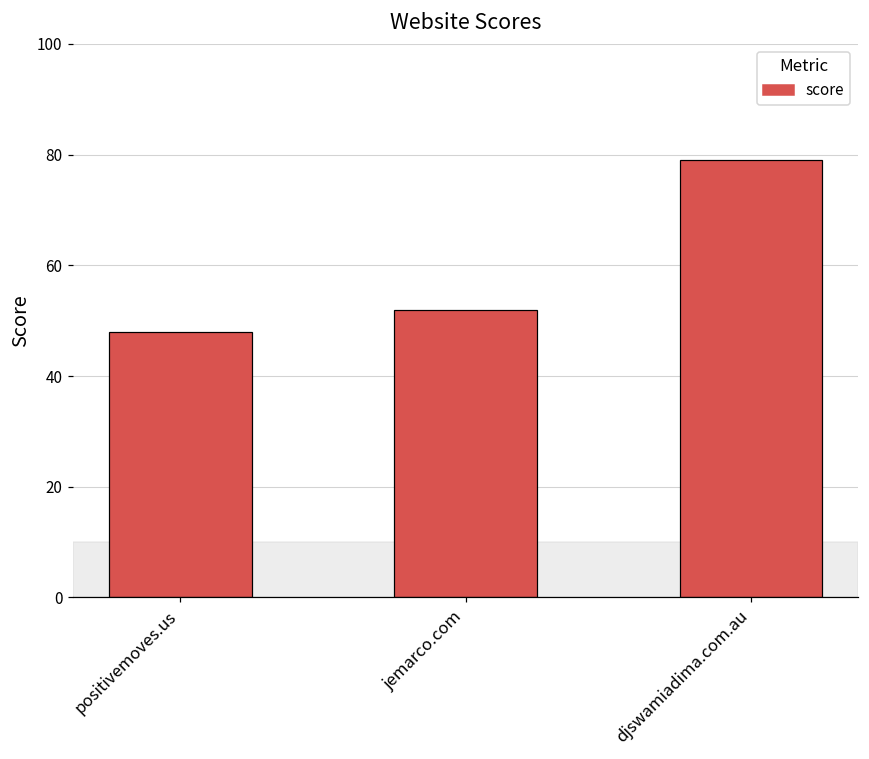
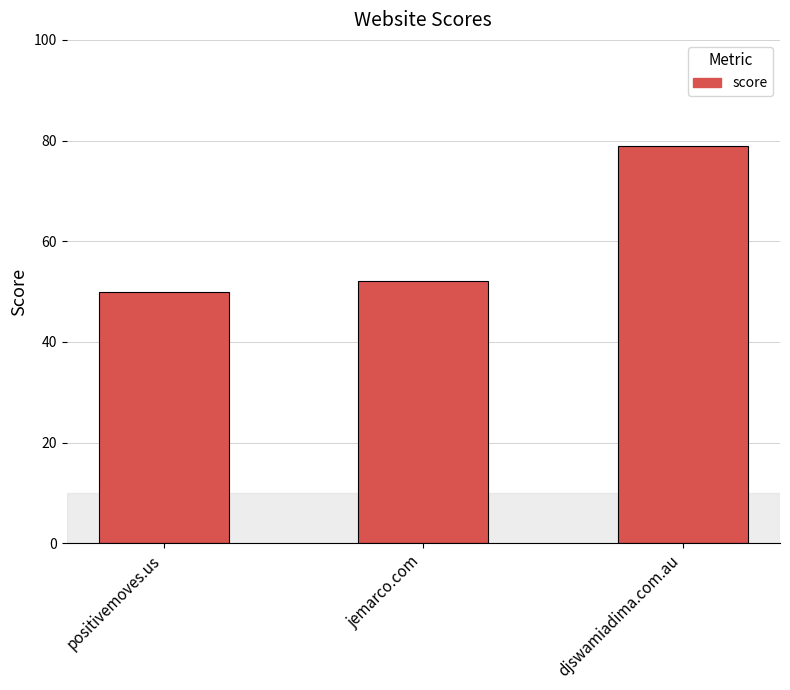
  {
-   "positivemoves.us": 48,
+   "positivemoves.us": 50,
    "jemarco.com": 52,
    "djswamiadima.com.au": 79
  }
